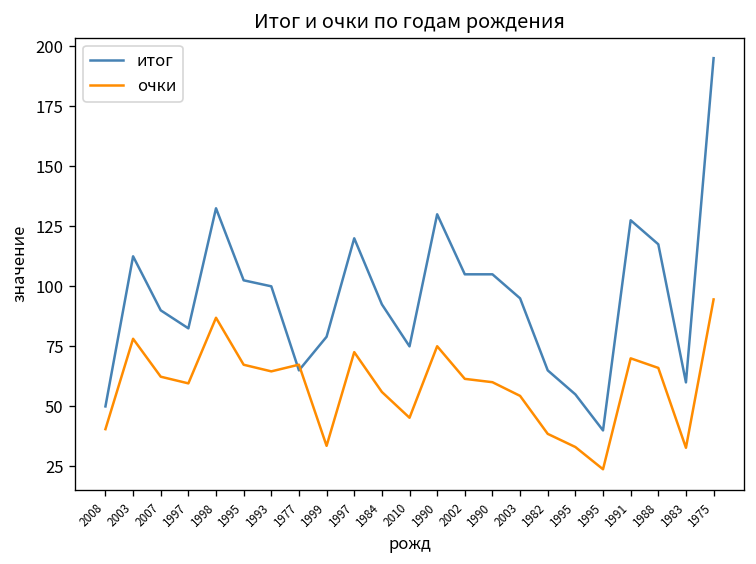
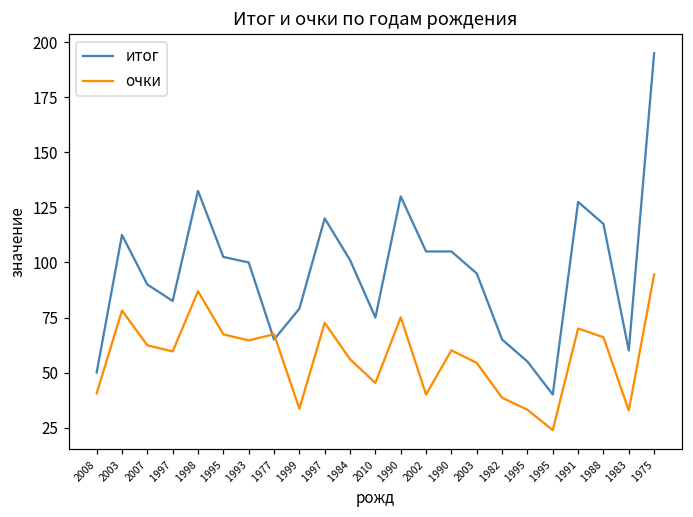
  {
    "итог": {
      "2008": 50,
      "2007": 90,
      "1998": 133,
      "1993": 100,
      "1977": 65,
      "1999": 79,
-     "1984": 93,
+     "1984": 101,
      "2010": 75,
      "2002": 105,
      "1982": 65,
      "1991": 128,
      "1988": 118,
      "1983": 60,
      "1975": 195
    },
    "очки": {
      "2008": 41,
      "2007": 62,
      "1998": 87,
      "1993": 65,
      "1977": 67,
      "1999": 34,
      "1984": 56,
      "2010": 45,
-     "2002": 61,
+     "2002": 40,
      "1982": 39,
      "1991": 70,
      "1988": 66,
      "1983": 33,
      "1975": 95
    }
  }
